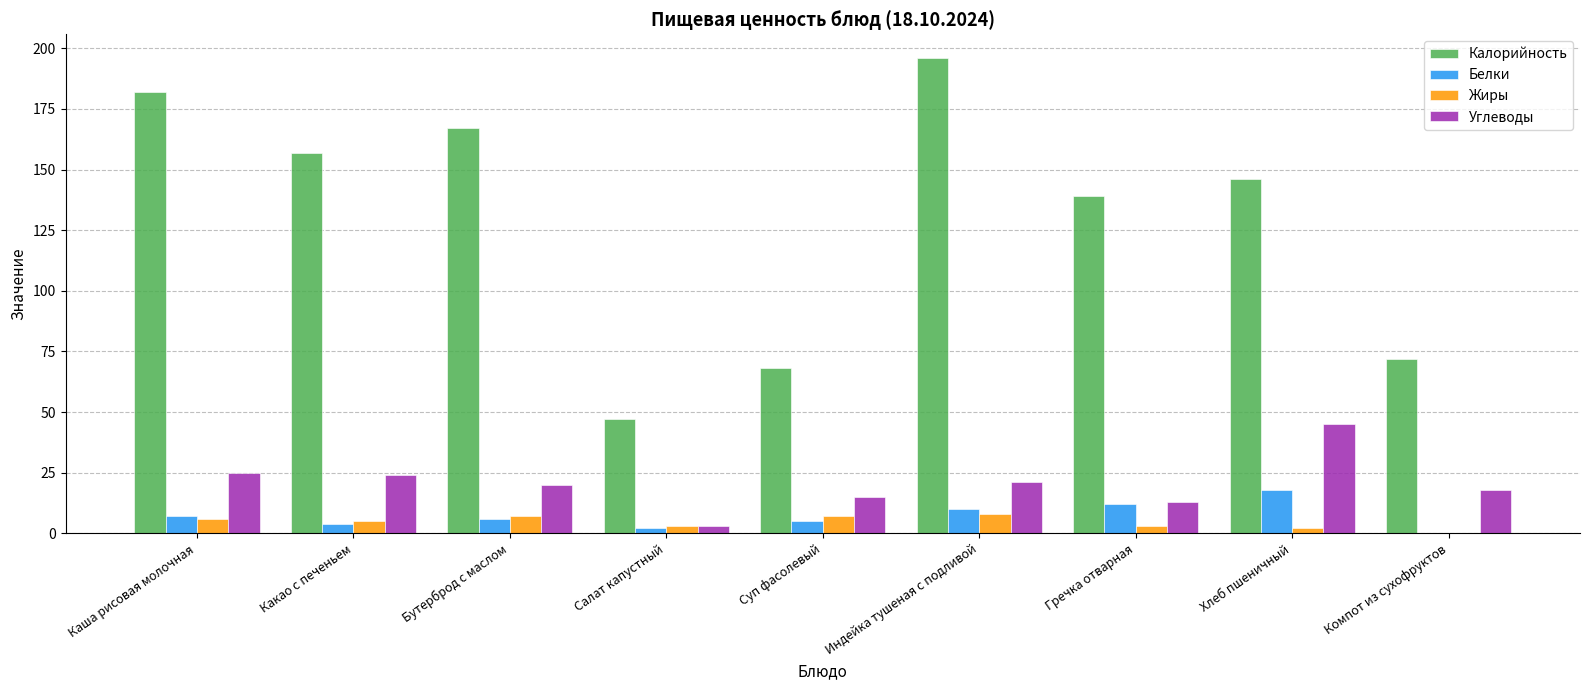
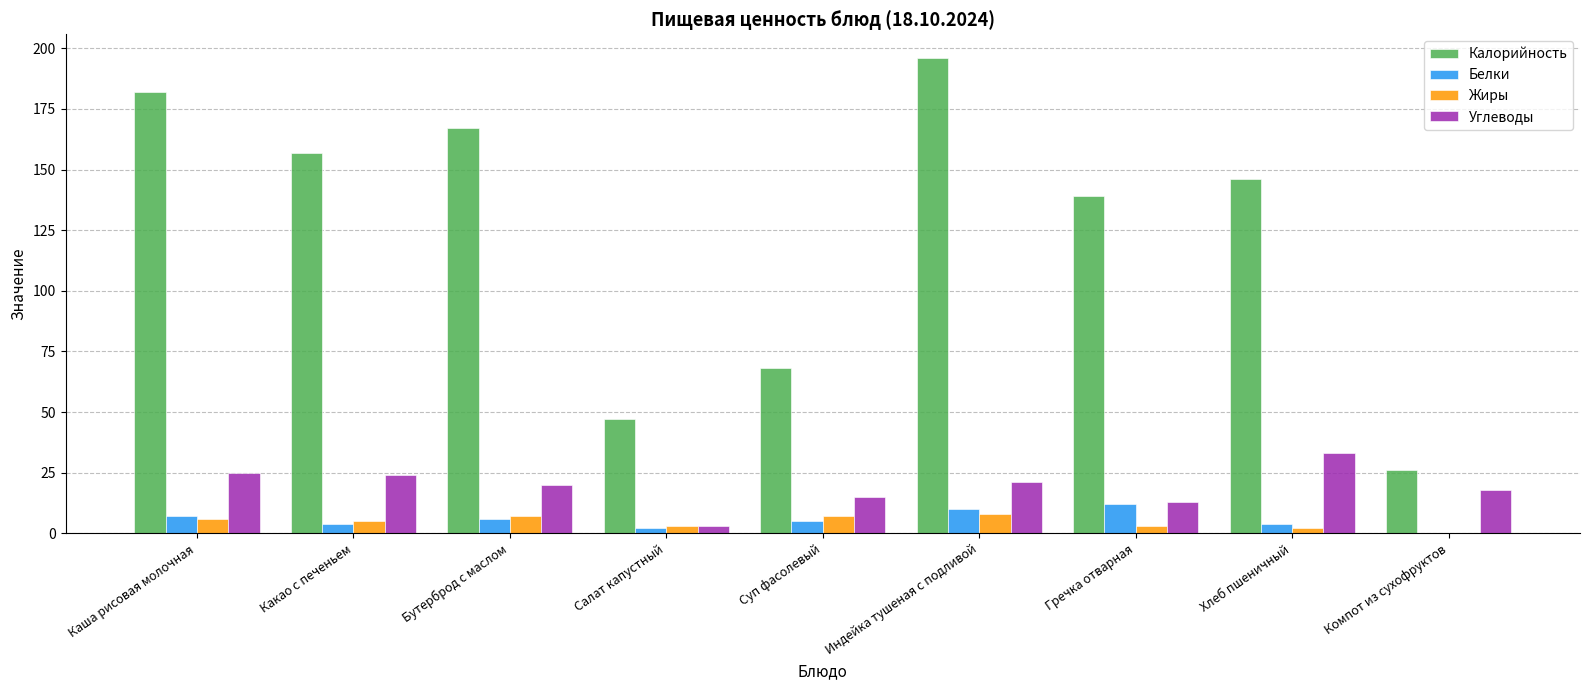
  {
    "Калорийность": {
      "Каша рисовая молочная": 182,
      "Какао с печеньем": 157,
      "Бутерброд с маслом": 167,
      "Салат капустный": 47,
      "Суп фасолевый": 68,
      "Индейка тушеная с подливой": 196,
      "Гречка отварная": 139,
      "Хлеб пшеничный": 146,
-     "Компот из сухофруктов": 72
+     "Компот из сухофруктов": 26
    },
    "Белки": {
      "Каша рисовая молочная": 7,
      "Какао с печеньем": 4,
      "Бутерброд с маслом": 6,
      "Салат капустный": 2,
      "Суп фасолевый": 5,
      "Индейка тушеная с подливой": 10,
      "Гречка отварная": 12,
-     "Хлеб пшеничный": 18,
+     "Хлеб пшеничный": 4,
      "Компот из сухофруктов": 0
    },
    "Жиры": {
      "Каша рисовая молочная": 6,
      "Какао с печеньем": 5,
      "Бутерброд с маслом": 7,
      "Салат капустный": 3,
      "Суп фасолевый": 7,
      "Индейка тушеная с подливой": 8,
      "Гречка отварная": 3,
      "Хлеб пшеничный": 2,
      "Компот из сухофруктов": 0
    },
    "Углеводы": {
      "Каша рисовая молочная": 25,
      "Какао с печеньем": 24,
      "Бутерброд с маслом": 20,
      "Салат капустный": 3,
      "Суп фасолевый": 15,
      "Индейка тушеная с подливой": 21,
      "Гречка отварная": 13,
-     "Хлеб пшеничный": 45,
+     "Хлеб пшеничный": 33,
      "Компот из сухофруктов": 18
    }
  }
